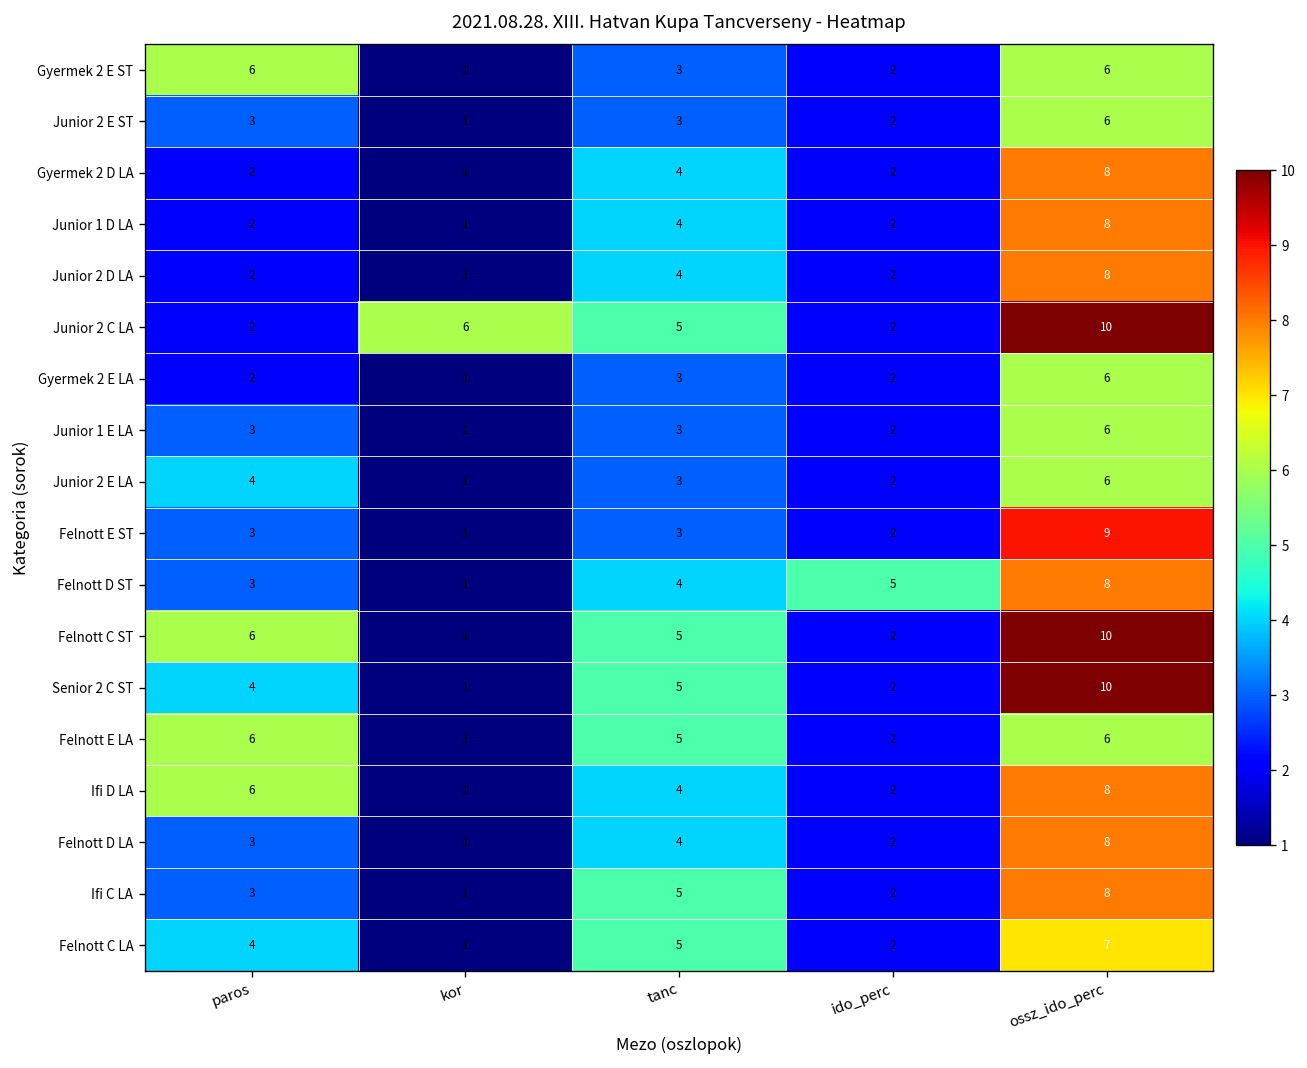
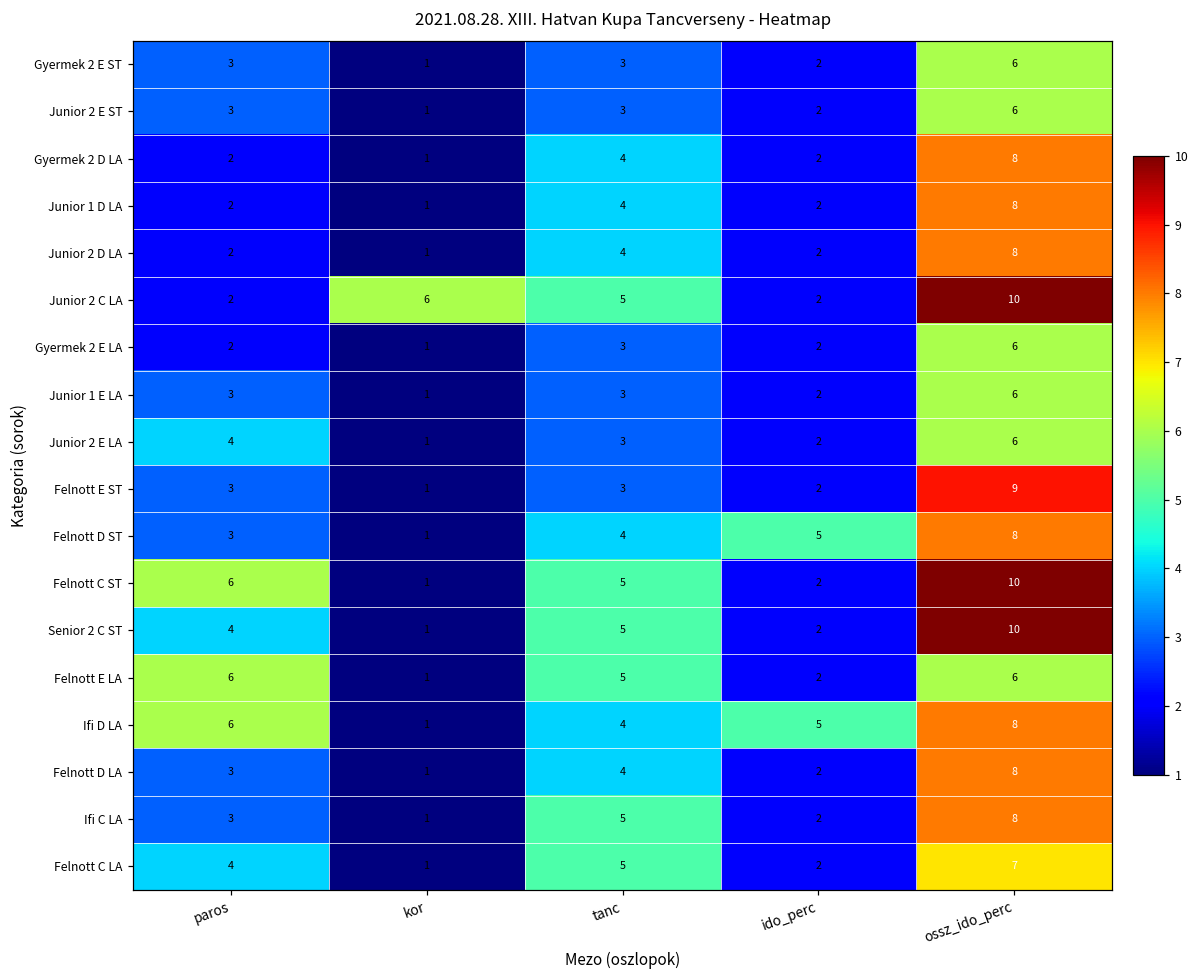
  {
    "Gyermek 2 E ST": {
-     "paros": 6,
+     "paros": 3,
      "kor": 1,
      "tanc": 3,
      "ido_perc": 2,
      "ossz_ido_perc": 6
    },
    "Junior 2 E ST": {
      "paros": 3,
      "kor": 1,
      "tanc": 3,
      "ido_perc": 2,
      "ossz_ido_perc": 6
    },
    "Gyermek 2 D LA": {
      "paros": 2,
      "kor": 1,
      "tanc": 4,
      "ido_perc": 2,
      "ossz_ido_perc": 8
    },
    "Junior 1 D LA": {
      "paros": 2,
      "kor": 1,
      "tanc": 4,
      "ido_perc": 2,
      "ossz_ido_perc": 8
    },
    "Junior 2 D LA": {
      "paros": 2,
      "kor": 1,
      "tanc": 4,
      "ido_perc": 2,
      "ossz_ido_perc": 8
    },
    "Junior 2 C LA": {
      "paros": 2,
      "kor": 6,
      "tanc": 5,
      "ido_perc": 2,
      "ossz_ido_perc": 10
    },
    "Gyermek 2 E LA": {
      "paros": 2,
      "kor": 1,
      "tanc": 3,
      "ido_perc": 2,
      "ossz_ido_perc": 6
    },
    "Junior 1 E LA": {
      "paros": 3,
      "kor": 1,
      "tanc": 3,
      "ido_perc": 2,
      "ossz_ido_perc": 6
    },
    "Junior 2 E LA": {
      "paros": 4,
      "kor": 1,
      "tanc": 3,
      "ido_perc": 2,
      "ossz_ido_perc": 6
    },
    "Felnott E ST": {
      "paros": 3,
      "kor": 1,
      "tanc": 3,
      "ido_perc": 2,
      "ossz_ido_perc": 9
    },
    "Felnott D ST": {
      "paros": 3,
      "kor": 1,
      "tanc": 4,
      "ido_perc": 5,
      "ossz_ido_perc": 8
    },
    "Felnott C ST": {
      "paros": 6,
      "kor": 1,
      "tanc": 5,
      "ido_perc": 2,
      "ossz_ido_perc": 10
    },
    "Senior 2 C ST": {
      "paros": 4,
      "kor": 1,
      "tanc": 5,
      "ido_perc": 2,
      "ossz_ido_perc": 10
    },
    "Felnott E LA": {
      "paros": 6,
      "kor": 1,
      "tanc": 5,
      "ido_perc": 2,
      "ossz_ido_perc": 6
    },
    "Ifi D LA": {
      "paros": 6,
      "kor": 1,
      "tanc": 4,
-     "ido_perc": 2,
+     "ido_perc": 5,
      "ossz_ido_perc": 8
    },
    "Felnott D LA": {
      "paros": 3,
      "kor": 1,
      "tanc": 4,
      "ido_perc": 2,
      "ossz_ido_perc": 8
    },
    "Ifi C LA": {
      "paros": 3,
      "kor": 1,
      "tanc": 5,
      "ido_perc": 2,
      "ossz_ido_perc": 8
    },
    "Felnott C LA": {
      "paros": 4,
      "kor": 1,
      "tanc": 5,
      "ido_perc": 2,
      "ossz_ido_perc": 7
    }
  }
